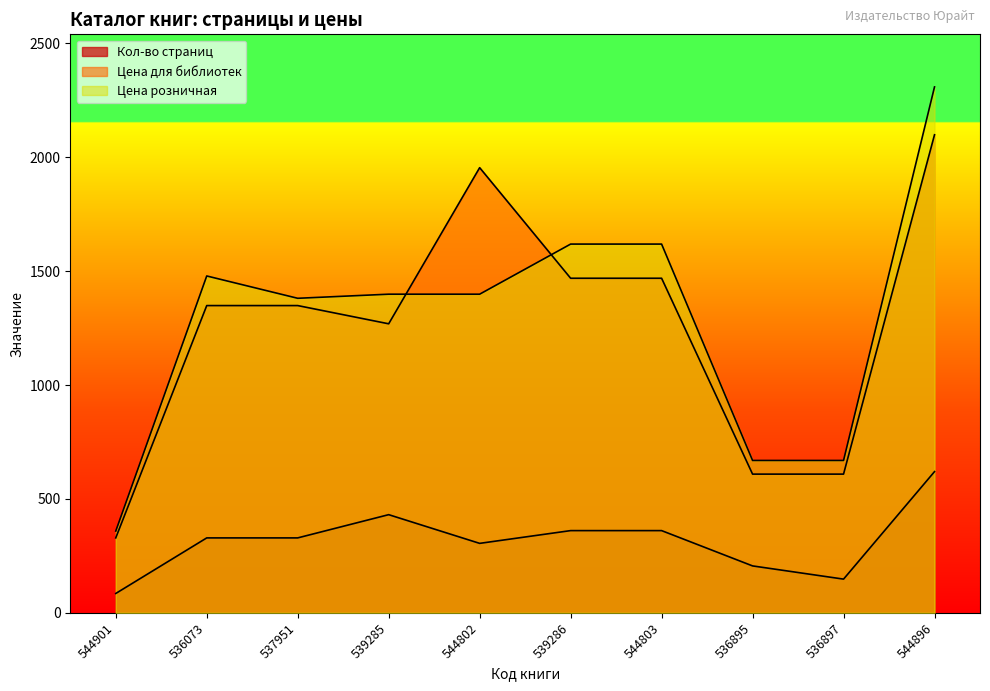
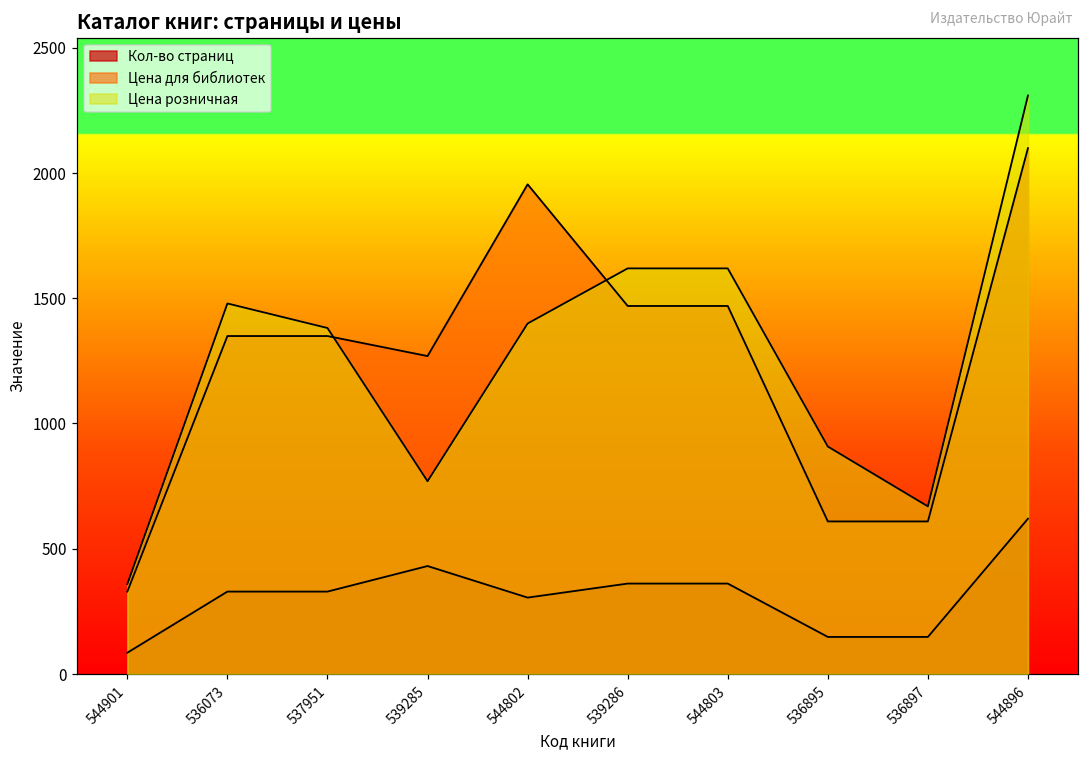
  {
    "Кол-во страниц": {
      "544901": 90,
      "536073": 330,
      "537951": 330,
      "539285": 430,
      "544802": 310,
      "539286": 360,
      "544803": 360,
-     "536895": 210,
+     "536895": 150,
      "536897": 150,
      "544896": 620
    },
    "Цена для библиотек": {
      "544901": 330,
      "536073": 1350,
      "537951": 1350,
      "539285": 1270,
      "544802": 1950,
      "539286": 1470,
      "544803": 1470,
      "536895": 610,
      "536897": 610,
      "544896": 2100
    },
    "Цена розничная": {
      "544901": 360,
      "536073": 1480,
      "537951": 1380,
-     "539285": 1400,
+     "539285": 770,
      "544802": 1400,
      "539286": 1620,
      "544803": 1620,
-     "536895": 670,
+     "536895": 910,
      "536897": 670,
      "544896": 2310
    }
  }
